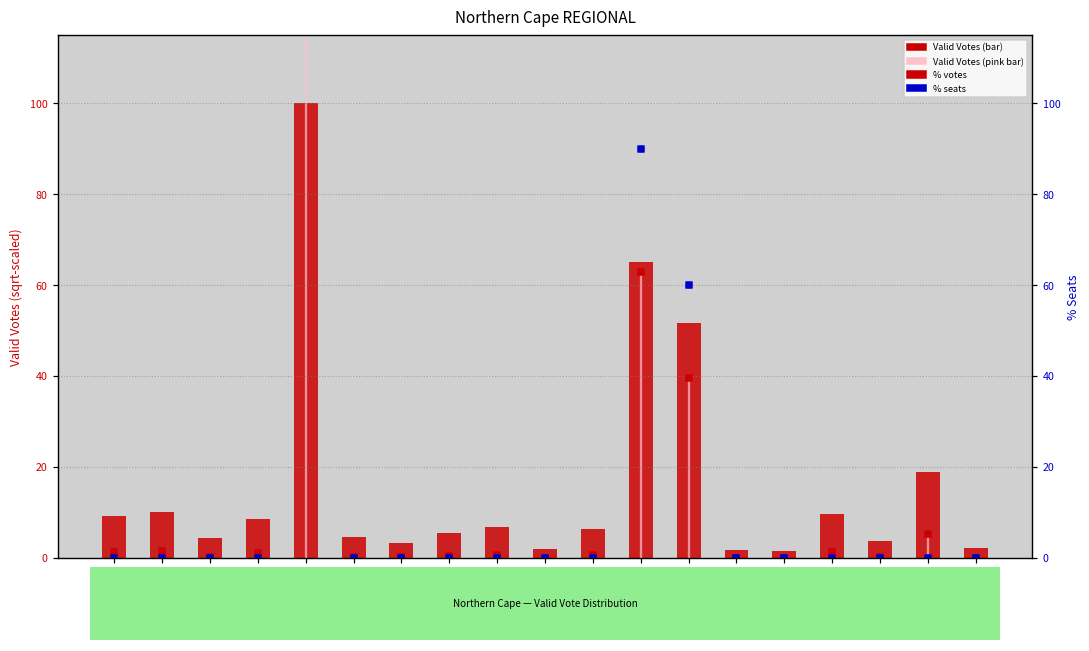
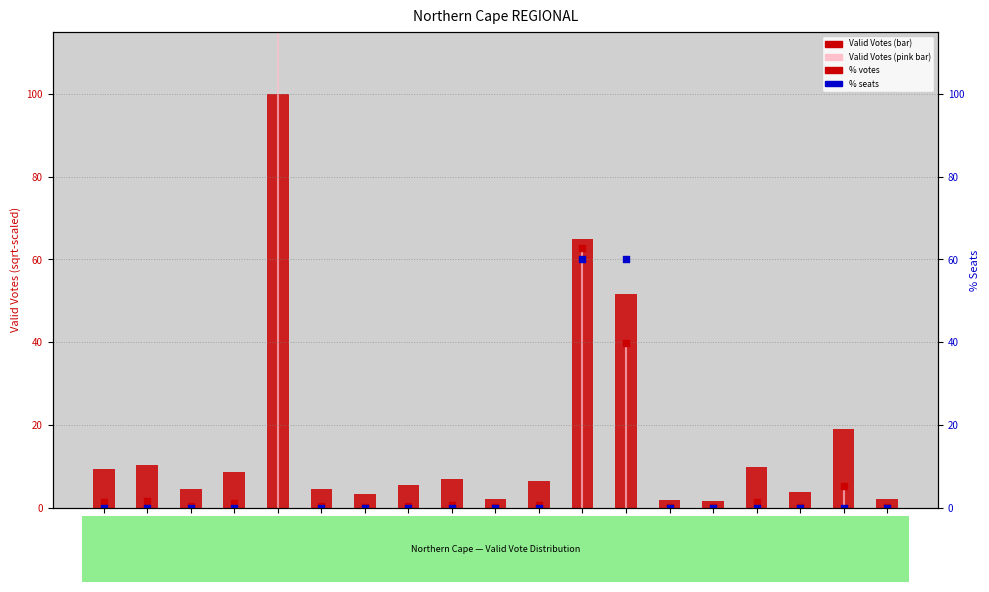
  {
    "% seats": {
-     "Party 27": 90
+     "Party 27": 60
    }
  }
